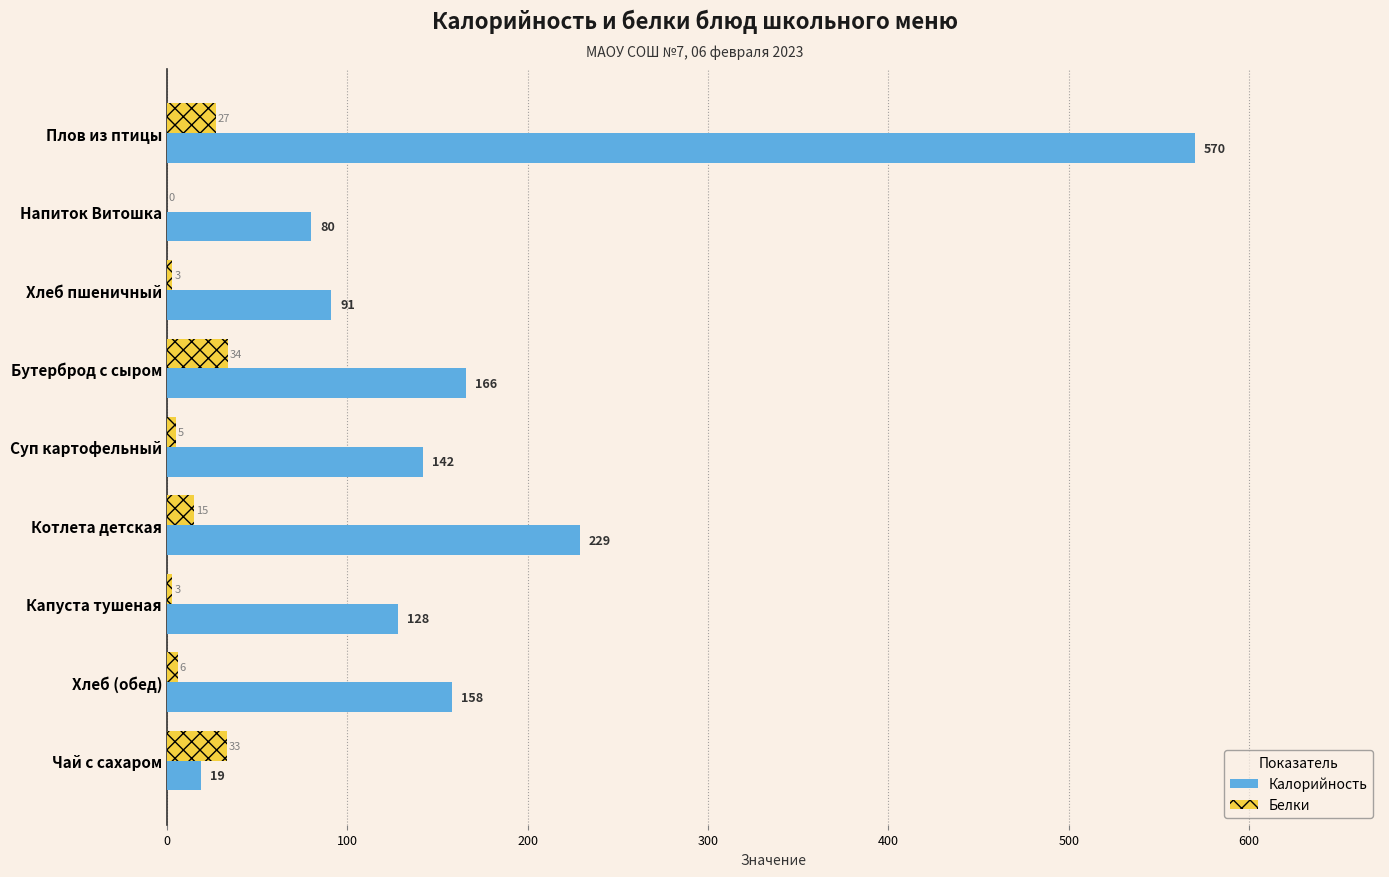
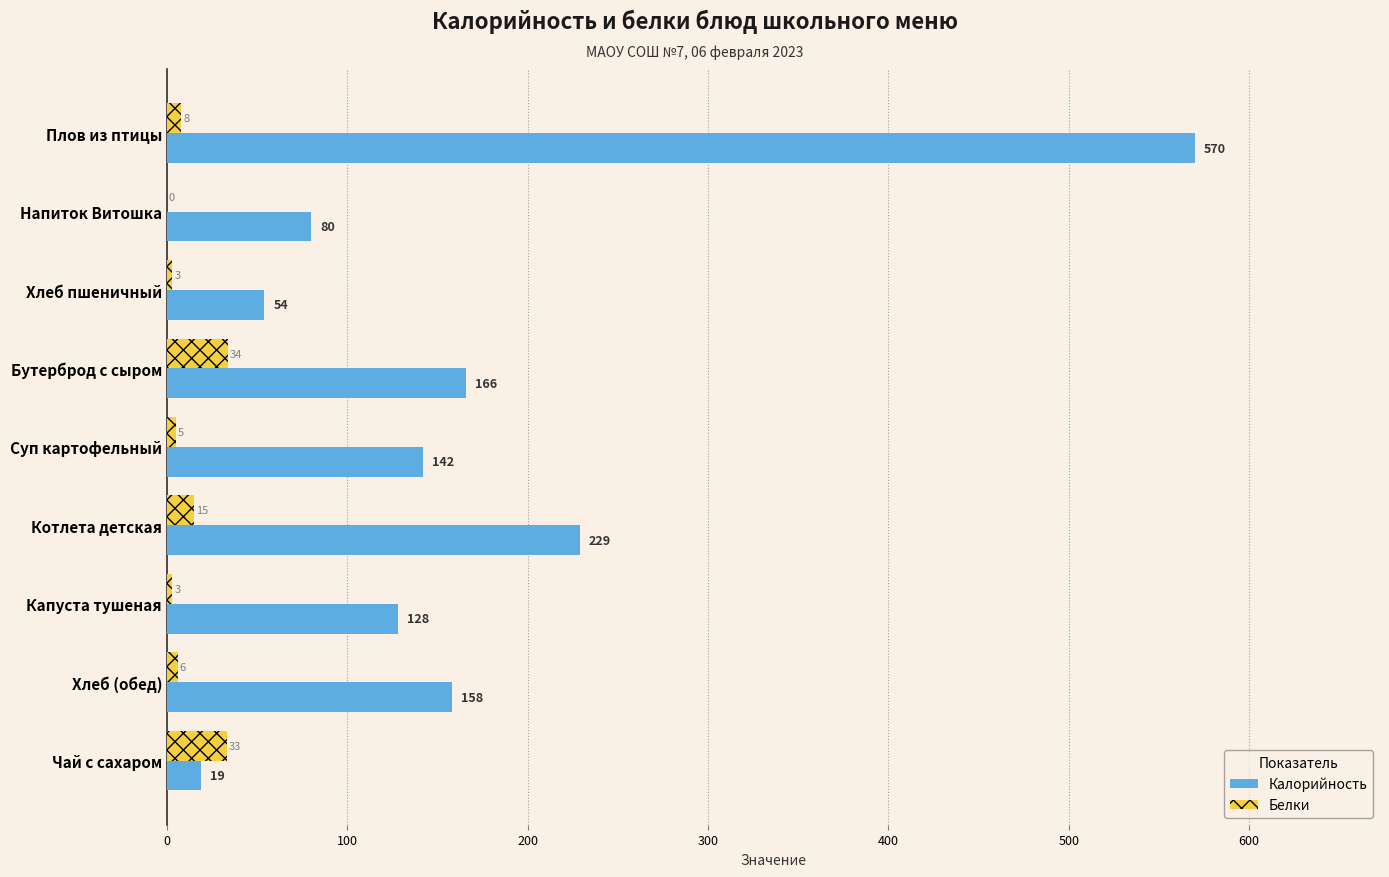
  {
    "Калорийность": {
      "Плов из птицы": 570,
      "Напиток Витошка": 80,
-     "Хлеб пшеничный": 91,
+     "Хлеб пшеничный": 54,
      "Бутерброд с сыром": 166,
      "Суп картофельный": 142,
      "Котлета детская": 229,
      "Капуста тушеная": 128,
      "Хлеб (обед)": 158,
      "Чай с сахаром": 19
    },
    "Белки": {
-     "Плов из птицы": 27,
+     "Плов из птицы": 8,
      "Напиток Витошка": 0,
      "Хлеб пшеничный": 3,
      "Бутерброд с сыром": 34,
      "Суп картофельный": 5,
      "Котлета детская": 15,
      "Капуста тушеная": 3,
      "Хлеб (обед)": 6,
      "Чай с сахаром": 33
    }
  }
